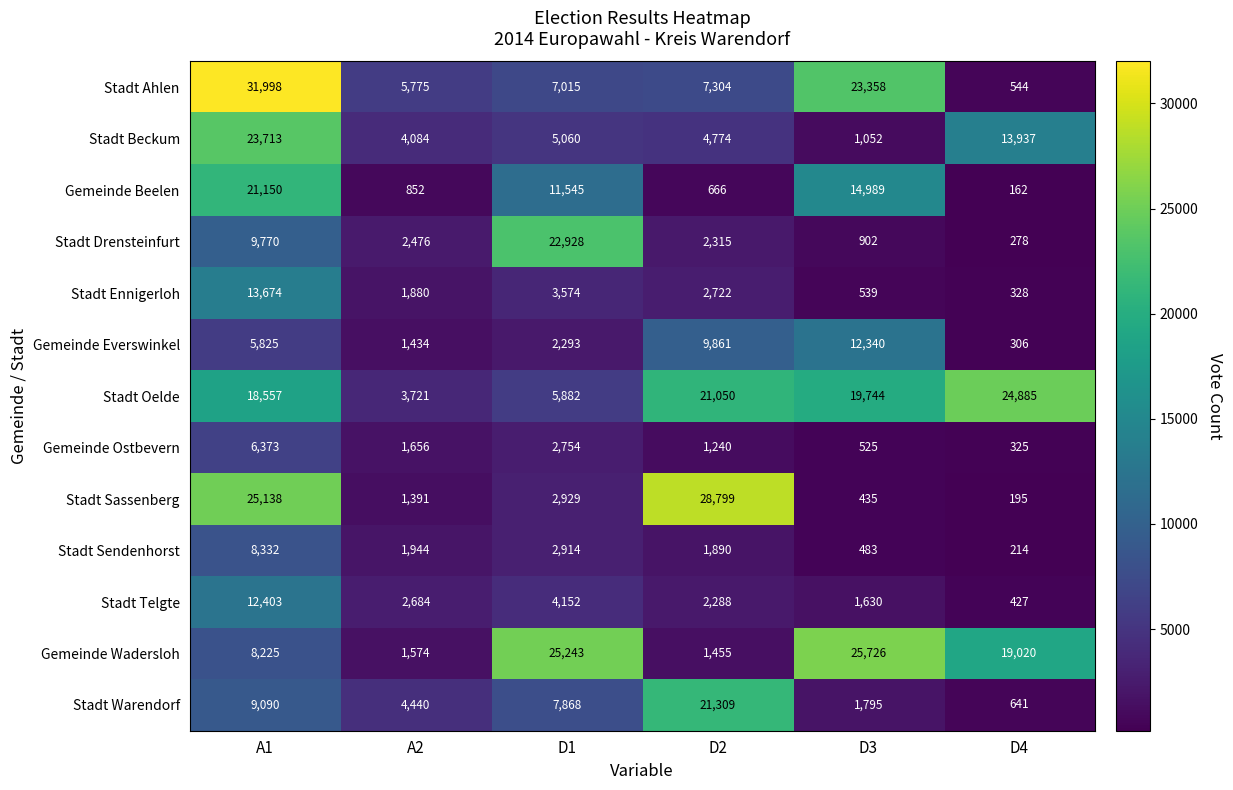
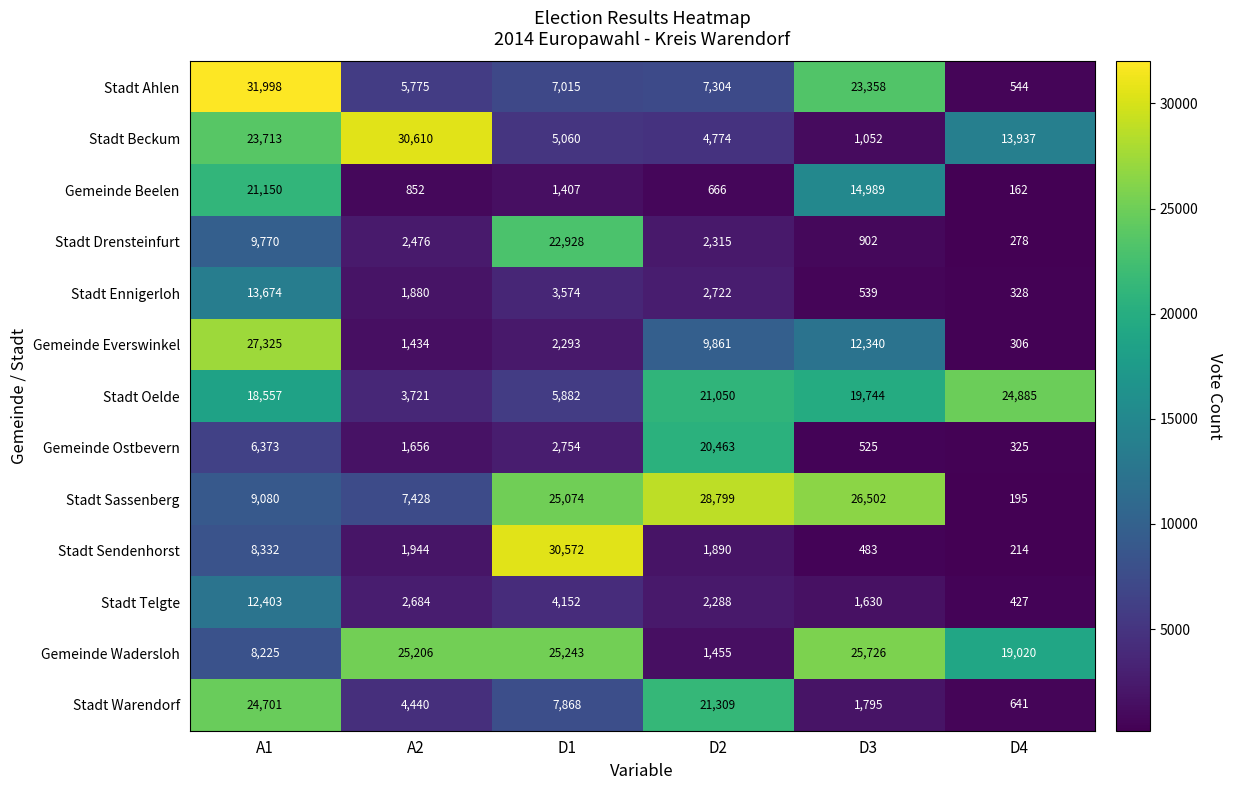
  {
    "Stadt Ahlen": {
      "A1": "31,998",
      "A2": "5,775",
      "D1": "7,015",
      "D2": "7,304",
      "D3": "23,358",
      "D4": "544"
    },
    "Stadt Beckum": {
      "A1": "23,713",
-     "A2": "4,084",
+     "A2": "30,610",
      "D1": "5,060",
      "D2": "4,774",
      "D3": "1,052",
      "D4": "13,937"
    },
    "Gemeinde Beelen": {
      "A1": "21,150",
      "A2": "852",
-     "D1": "11,545",
+     "D1": "1,407",
      "D2": "666",
      "D3": "14,989",
      "D4": "162"
    },
    "Stadt Drensteinfurt": {
      "A1": "9,770",
      "A2": "2,476",
      "D1": "22,928",
      "D2": "2,315",
      "D3": "902",
      "D4": "278"
    },
    "Stadt Ennigerloh": {
      "A1": "13,674",
      "A2": "1,880",
      "D1": "3,574",
      "D2": "2,722",
      "D3": "539",
      "D4": "328"
    },
    "Gemeinde Everswinkel": {
-     "A1": "5,825",
+     "A1": "27,325",
      "A2": "1,434",
      "D1": "2,293",
      "D2": "9,861",
      "D3": "12,340",
      "D4": "306"
    },
    "Stadt Oelde": {
      "A1": "18,557",
      "A2": "3,721",
      "D1": "5,882",
      "D2": "21,050",
      "D3": "19,744",
      "D4": "24,885"
    },
    "Gemeinde Ostbevern": {
      "A1": "6,373",
      "A2": "1,656",
      "D1": "2,754",
-     "D2": "1,240",
+     "D2": "20,463",
      "D3": "525",
      "D4": "325"
    },
    "Stadt Sassenberg": {
-     "A1": "25,138",
-     "A2": "1,391",
-     "D1": "2,929",
+     "A1": "9,080",
+     "A2": "7,428",
+     "D1": "25,074",
      "D2": "28,799",
-     "D3": "435",
+     "D3": "26,502",
      "D4": "195"
    },
    "Stadt Sendenhorst": {
      "A1": "8,332",
      "A2": "1,944",
-     "D1": "2,914",
+     "D1": "30,572",
      "D2": "1,890",
      "D3": "483",
      "D4": "214"
    },
    "Stadt Telgte": {
      "A1": "12,403",
      "A2": "2,684",
      "D1": "4,152",
      "D2": "2,288",
      "D3": "1,630",
      "D4": "427"
    },
    "Gemeinde Wadersloh": {
      "A1": "8,225",
-     "A2": "1,574",
+     "A2": "25,206",
      "D1": "25,243",
      "D2": "1,455",
      "D3": "25,726",
      "D4": "19,020"
    },
    "Stadt Warendorf": {
-     "A1": "9,090",
+     "A1": "24,701",
      "A2": "4,440",
      "D1": "7,868",
      "D2": "21,309",
      "D3": "1,795",
      "D4": "641"
    }
  }
